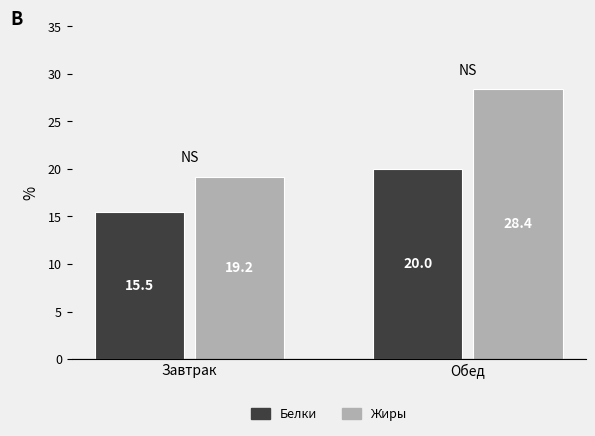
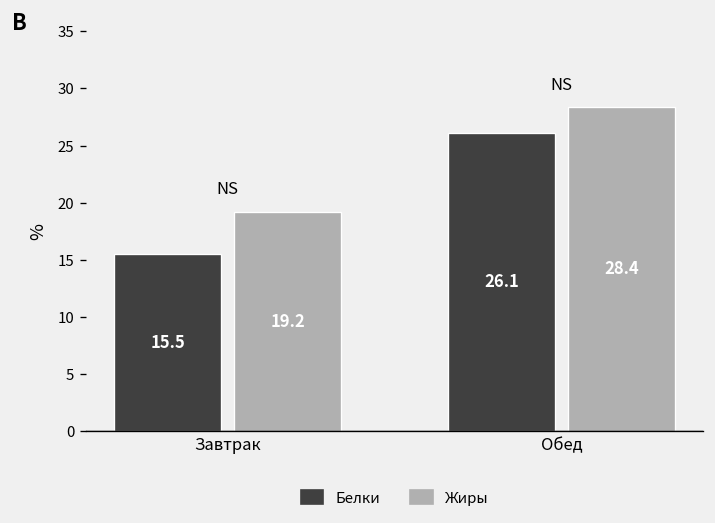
  {
    "Белки": {
      "Завтрак": 15.5,
-     "Обед": 20.0
+     "Обед": 26.1
    },
    "Жиры": {
      "Завтрак": 19.2,
      "Обед": 28.4
    }
  }
